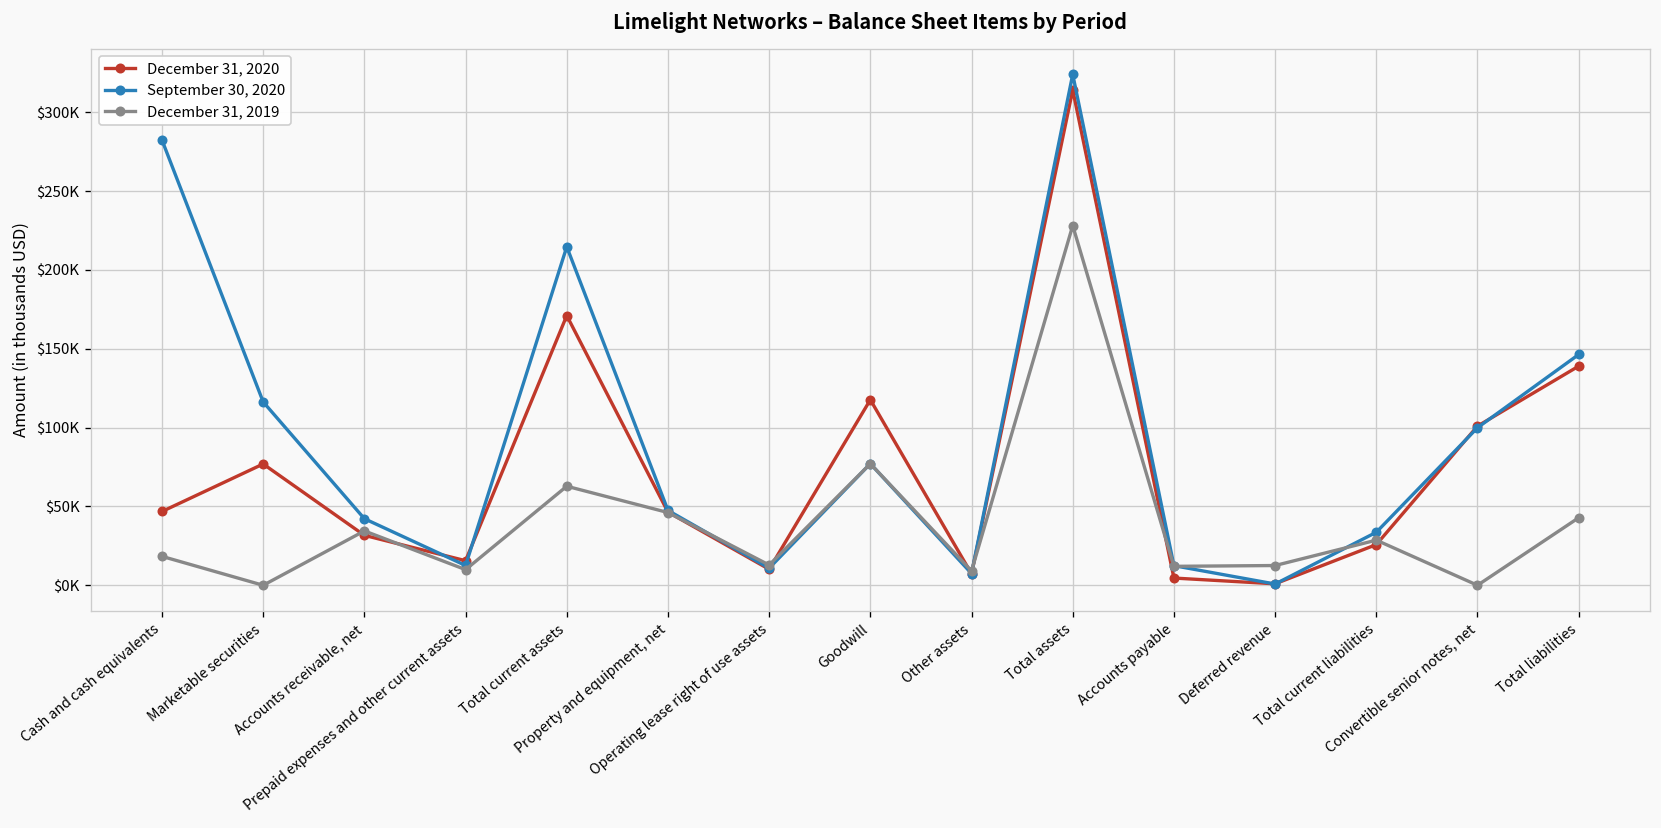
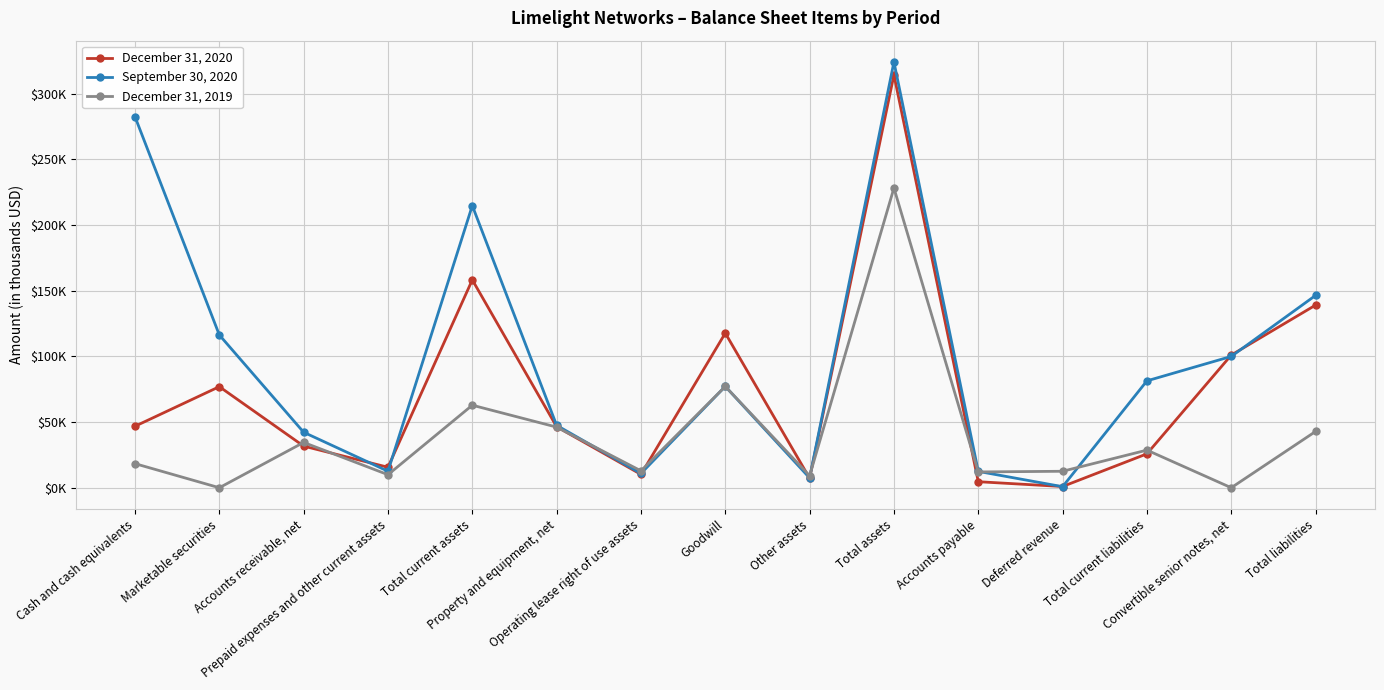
  {
    "December 31, 2020": {
      "Cash and cash equivalents": "$47000",
      "Marketable securities": "$77000",
      "Accounts receivable, net": "$32000",
      "Prepaid expenses and other current assets": "$16000",
-     "Total current assets": "$171000",
+     "Total current assets": "$158000",
      "Goodwill": "$118000",
      "Total assets": "$314000",
      "Accounts payable": "$5000",
      "Total current liabilities": "$26000",
      "Total liabilities": "$139000"
    },
    "September 30, 2020": {
      "Cash and cash equivalents": "$282000",
      "Marketable securities": "$116000",
      "Accounts receivable, net": "$42000",
      "Prepaid expenses and other current assets": "$13000",
      "Total current assets": "$215000",
      "Total assets": "$324000",
-     "Total current liabilities": "$34000",
+     "Total current liabilities": "$81000",
      "Total liabilities": "$146000"
    },
    "December 31, 2019": {
      "Cash and cash equivalents": "$18000",
      "Marketable securities": "$0",
      "Accounts receivable, net": "$34000",
      "Prepaid expenses and other current assets": "$10000",
      "Total current assets": "$63000",
      "Operating lease right of use assets": "$13000",
      "Total assets": "$228000",
      "Deferred revenue": "$13000",
      "Total current liabilities": "$29000",
      "Convertible senior notes, net": "$0",
      "Total liabilities": "$43000"
    }
  }
